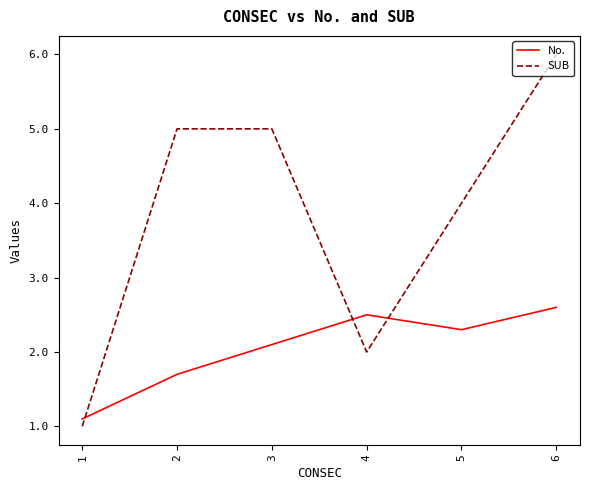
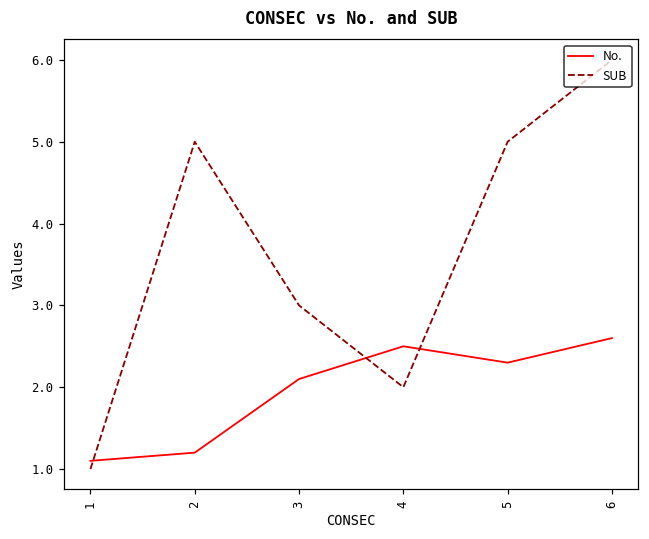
  {
    "No.": {
      "1": 1.1,
-     "2": 1.7,
+     "2": 1.2,
      "3": 2.1,
      "4": 2.5,
      "5": 2.3,
      "6": 2.6
    },
    "SUB": {
      "1": 1,
      "2": 5,
-     "3": 5,
+     "3": 3,
      "4": 2,
-     "5": 4
+     "5": 5
    }
  }
